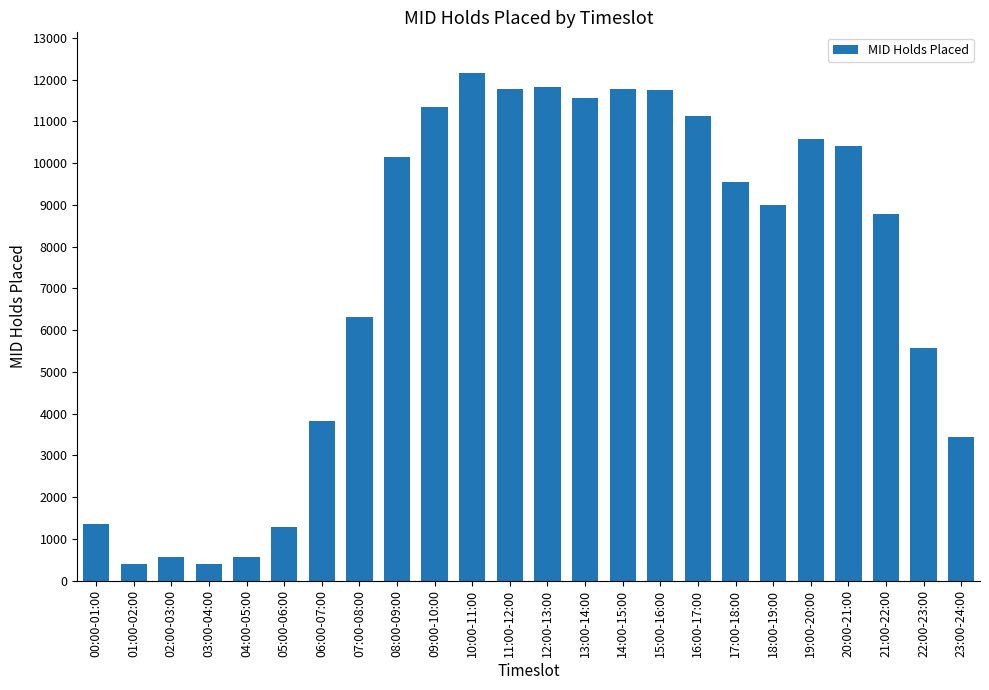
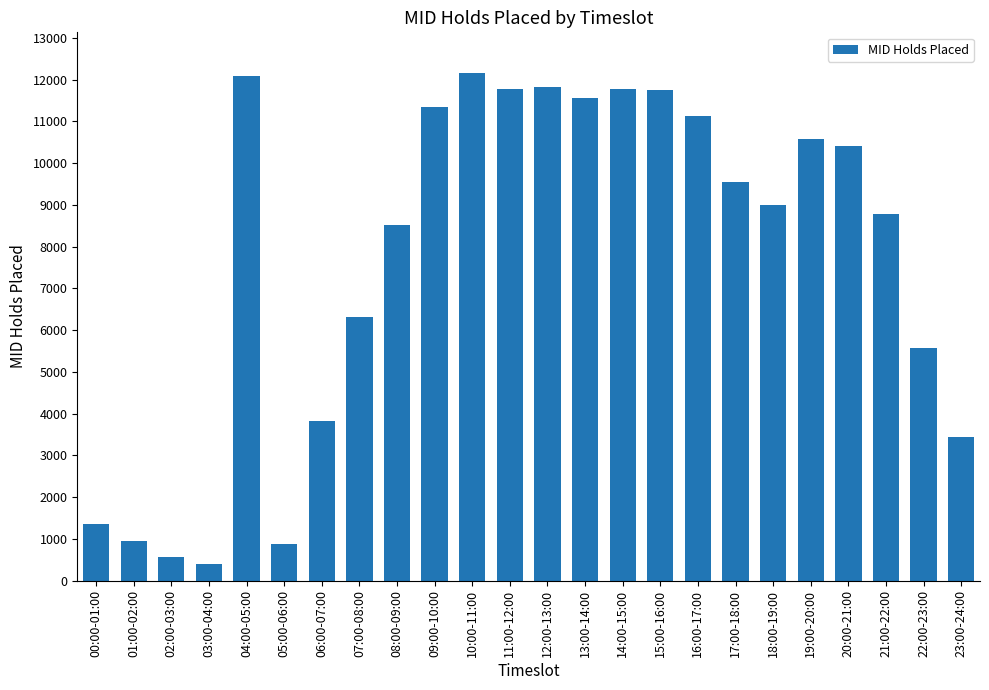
  {
    "00:00-01:00": 1300,
-   "01:00-02:00": 400,
+   "01:00-02:00": 900,
    "02:00-03:00": 600,
    "03:00-04:00": 400,
-   "04:00-05:00": 600,
-   "05:00-06:00": 1300,
+   "04:00-05:00": 12100,
+   "05:00-06:00": 900,
    "06:00-07:00": 3800,
    "07:00-08:00": 6300,
-   "08:00-09:00": 10100,
+   "08:00-09:00": 8500,
    "09:00-10:00": 11300,
    "10:00-11:00": 12200,
    "11:00-12:00": 11800,
    "12:00-13:00": 11800,
    "13:00-14:00": 11600,
    "14:00-15:00": 11800,
    "15:00-16:00": 11700,
    "16:00-17:00": 11100,
    "17:00-18:00": 9500,
    "18:00-19:00": 9000,
    "19:00-20:00": 10600,
    "20:00-21:00": 10400,
    "21:00-22:00": 8800,
    "22:00-23:00": 5600,
    "23:00-24:00": 3400
  }
